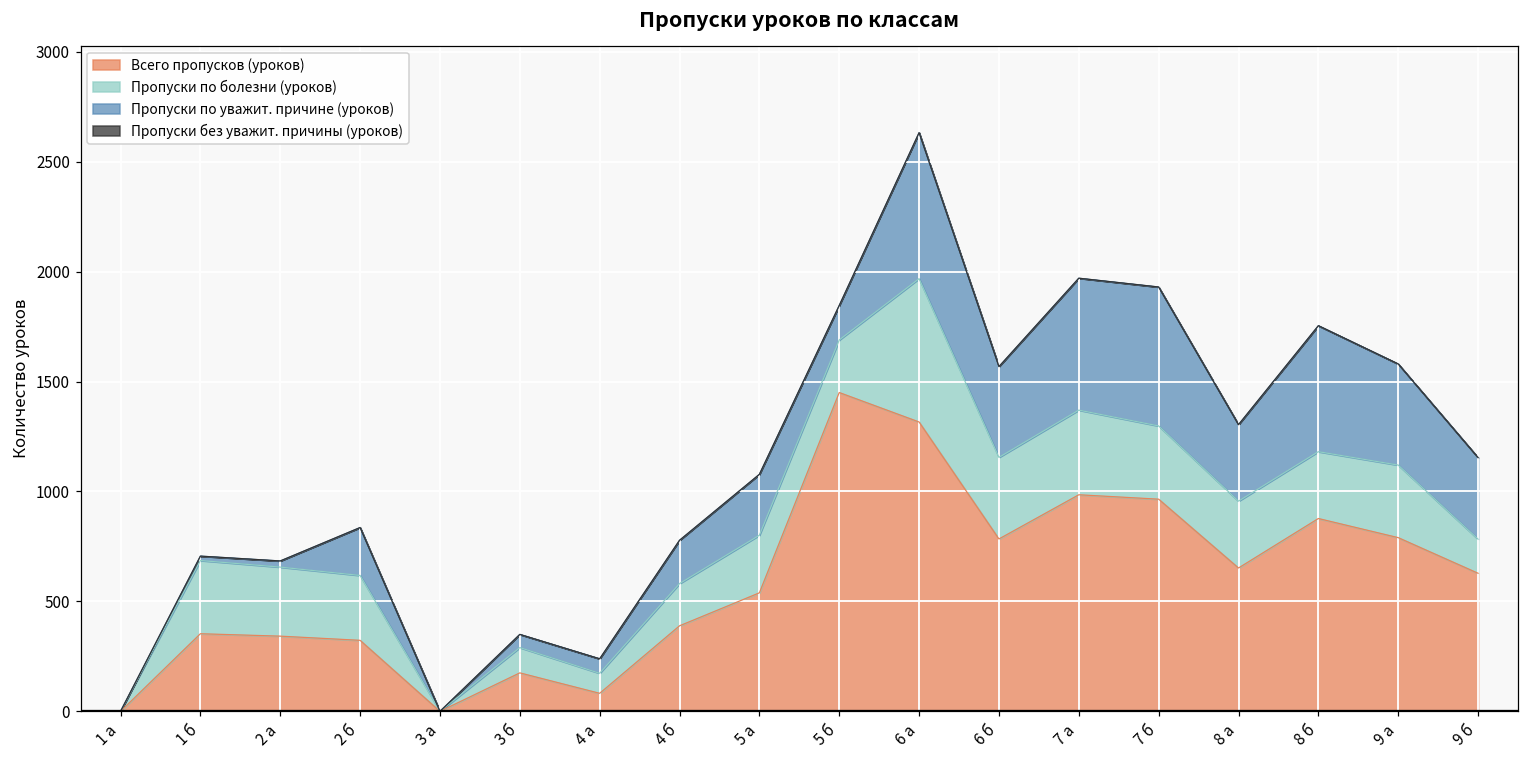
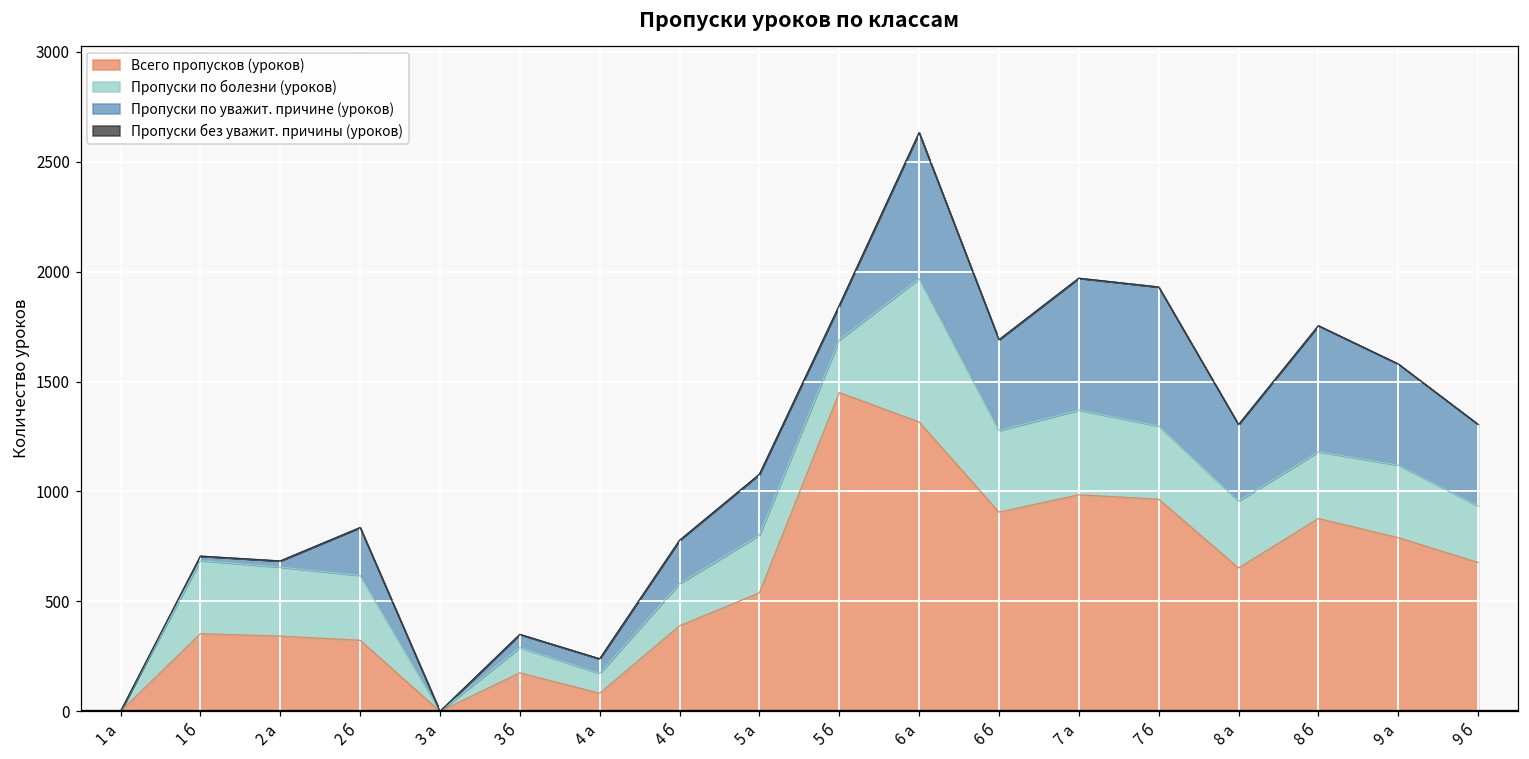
  {
    "Всего пропусков (уроков)": {
      "1 б": 350,
      "2 а": 340,
      "2 б": 320,
      "3 б": 180,
      "4 а": 80,
      "4 б": 390,
      "5 а": 540,
      "5 б": 1450,
      "6 а": 1320,
-     "6 б": 780,
+     "6 б": 910,
      "7 а": 990,
      "7 б": 970,
      "8 а": 650,
      "8 б": 880,
      "9 а": 790,
-     "9 б": 630
+     "9 б": 680
    },
    "Пропуски по болезни (уроков)": {
      "1 б": 330,
      "2 а": 310,
      "2 б": 300,
      "3 б": 120,
      "4 а": 90,
      "4 б": 190,
      "5 а": 260,
      "5 б": 240,
      "6 а": 650,
      "6 б": 370,
      "7 а": 390,
      "7 б": 330,
      "8 а": 300,
      "8 б": 300,
      "9 а": 330,
-     "9 б": 160
+     "9 б": 260
    }
  }
